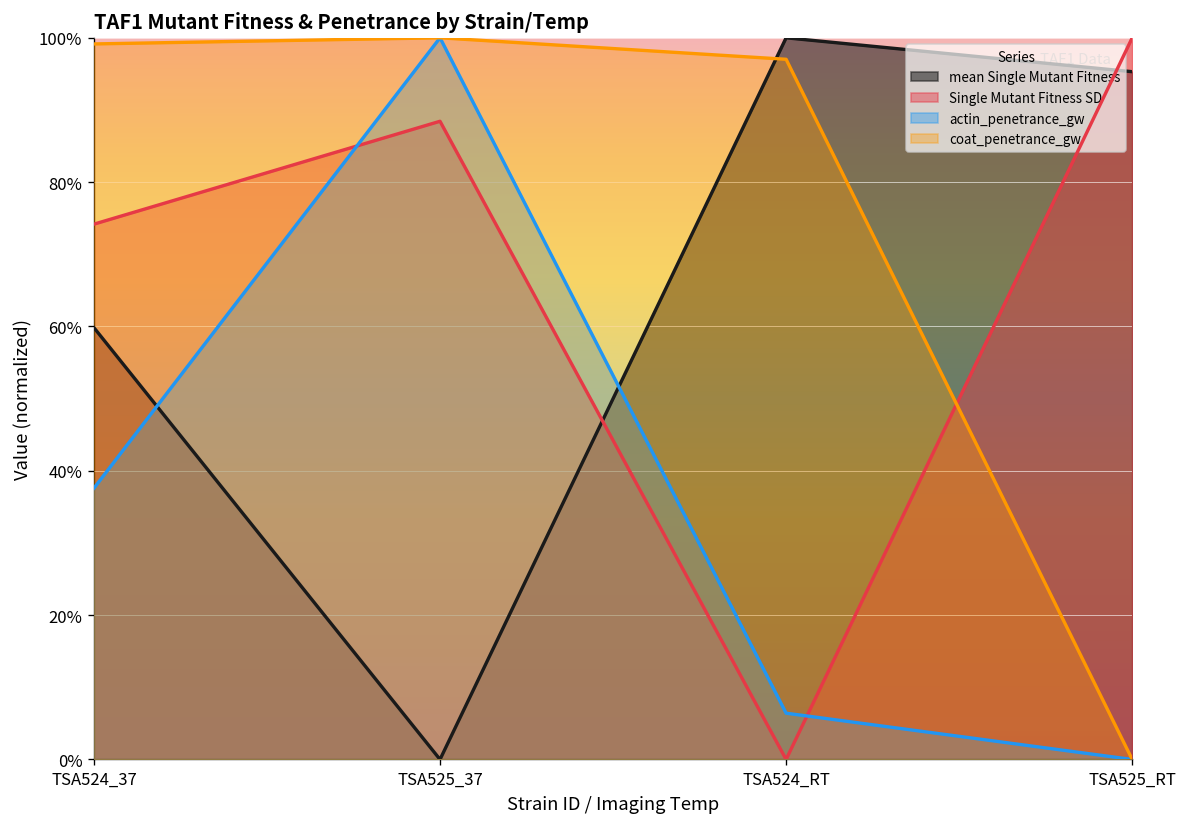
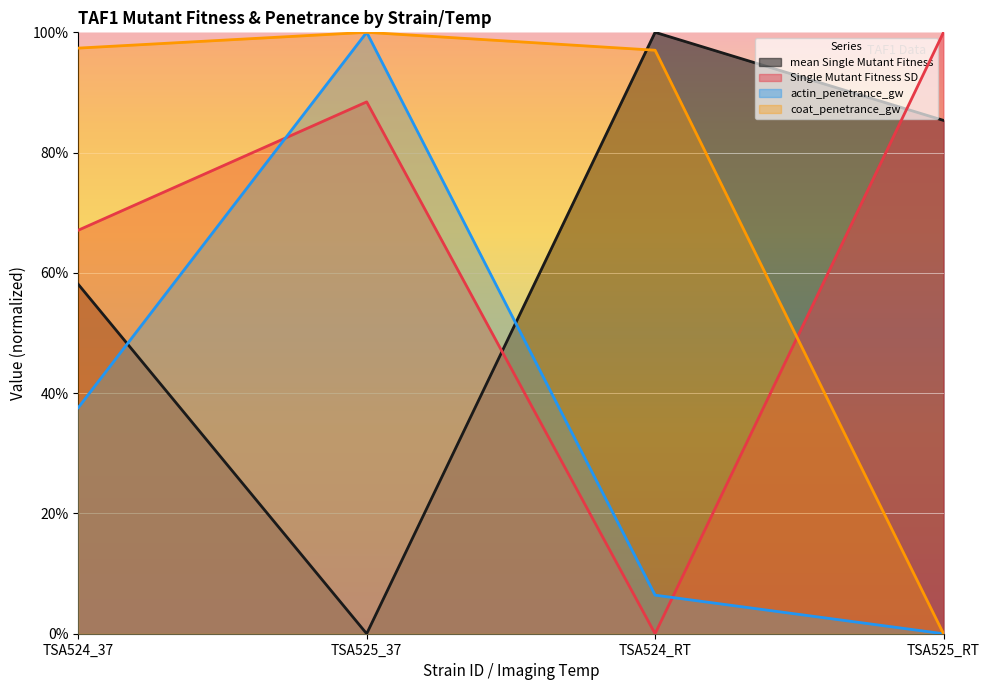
  {
    "mean Single Mutant Fitness": {
-     "TSA524_37": "60%",
+     "TSA524_37": "58%",
      "TSA525_37": "0%",
      "TSA524_RT": "100%",
-     "TSA525_RT": "95%"
+     "TSA525_RT": "85%"
    },
    "Single Mutant Fitness SD": {
-     "TSA524_37": "74%",
+     "TSA524_37": "67%",
      "TSA525_37": "88%",
      "TSA524_RT": "0%",
      "TSA525_RT": "100%"
    },
    "actin_penetrance_gw": {
      "TSA524_37": "38%",
      "TSA524_RT": "6%"
    },
    "coat_penetrance_gw": {
-     "TSA524_37": "99%",
+     "TSA524_37": "97%",
      "TSA524_RT": "97%"
    }
  }
